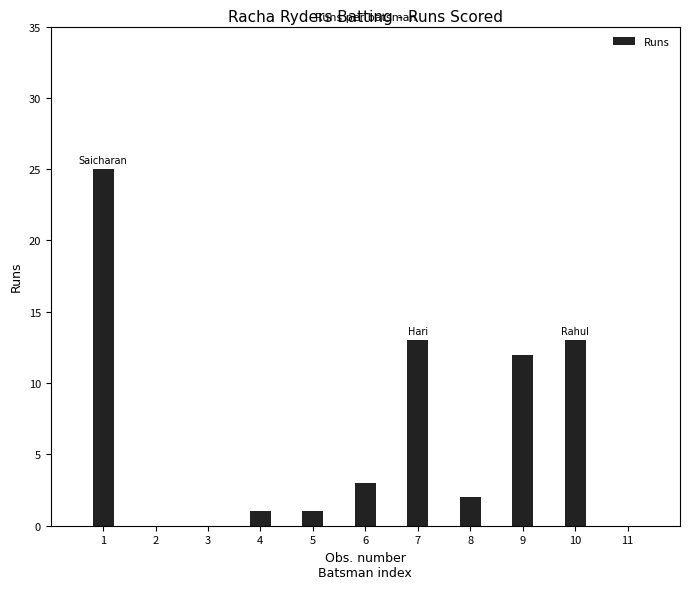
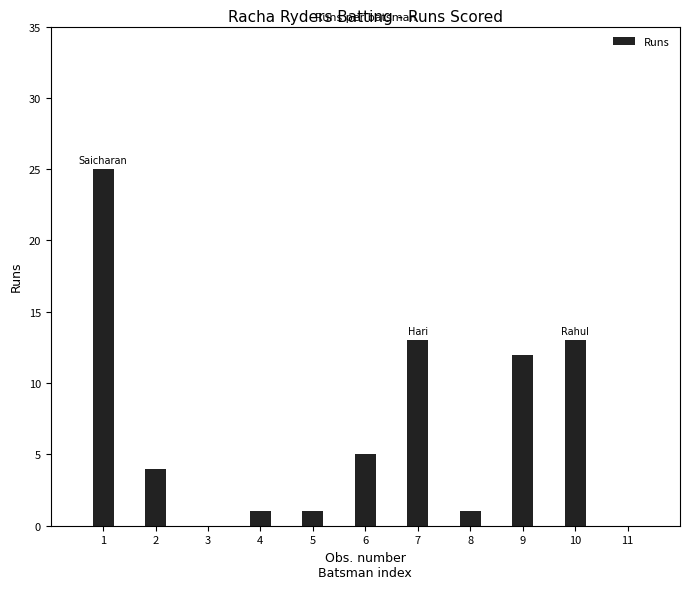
  {
    "1": 25,
-   "2": 0,
+   "2": 4,
    "3": 0,
    "4": 1,
    "5": 1,
-   "6": 3,
+   "6": 5,
    "7": 13,
-   "8": 2,
+   "8": 1,
    "9": 12,
    "10": 13,
    "11": 0
  }
